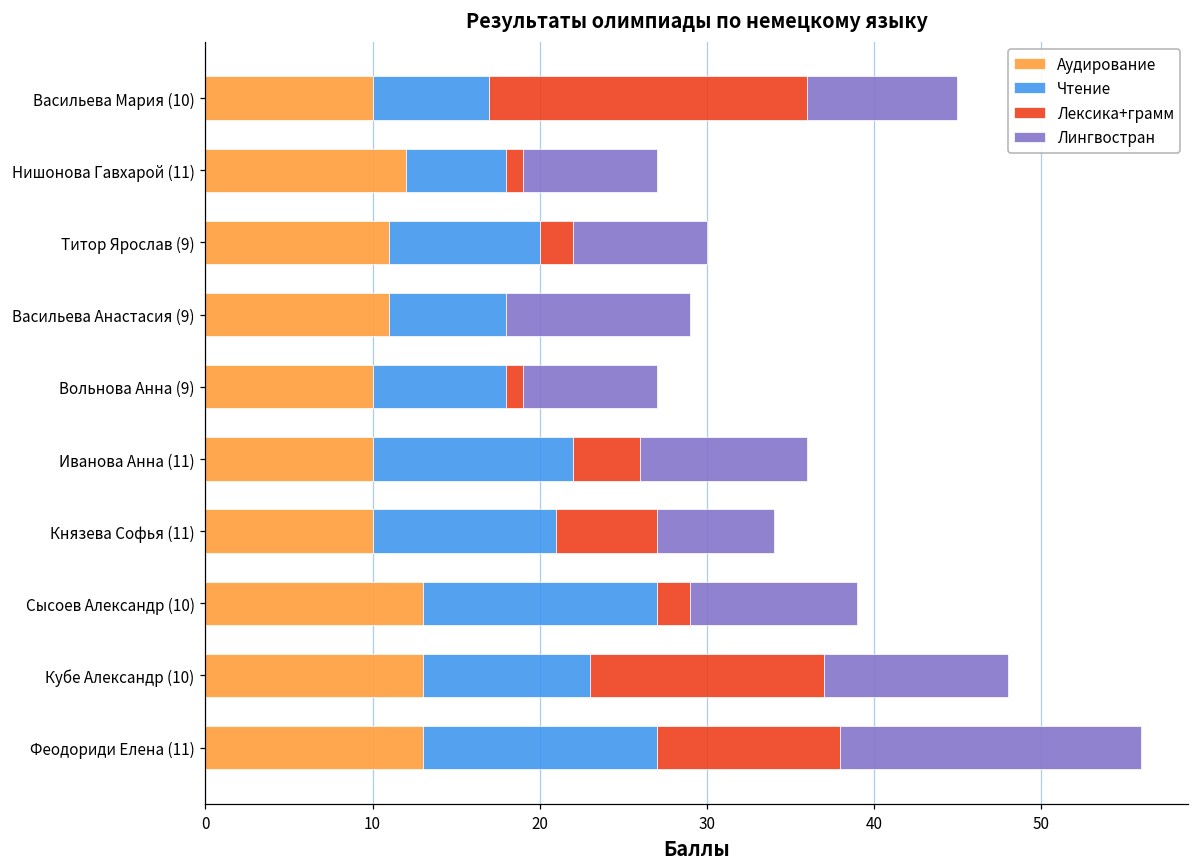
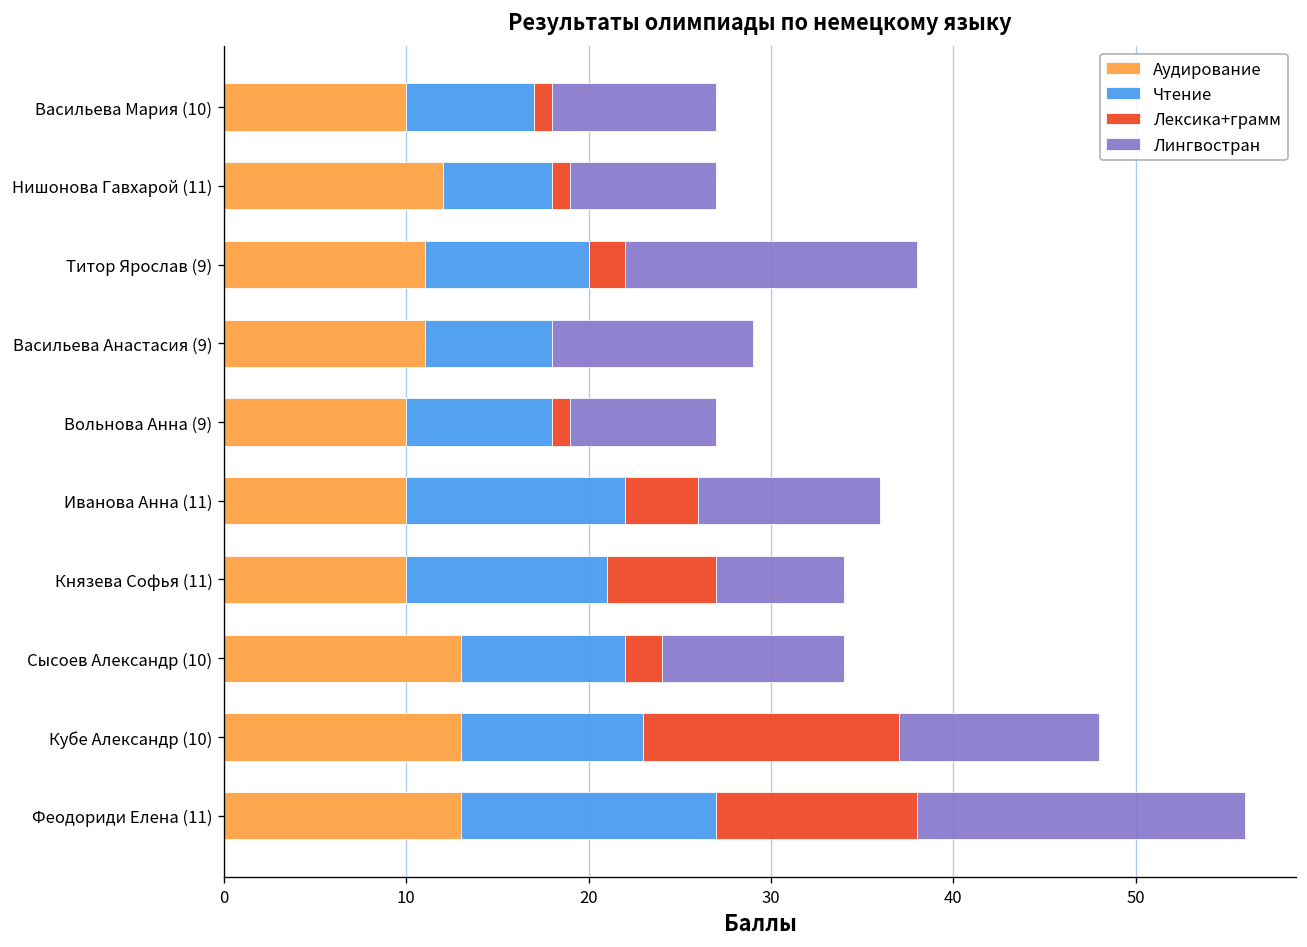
  {
    "Аудирование": {
      "Васильева Мария (10)": 10,
      "Нишонова Гавхарой (11)": 12,
      "Титор Ярослав (9)": 11,
      "Васильева Анастасия (9)": 11,
      "Вольнова Анна (9)": 10,
      "Иванова Анна (11)": 10,
      "Князева Софья (11)": 10,
      "Сысоев Александр (10)": 13,
      "Кубе Александр (10)": 13,
      "Феодориди Елена (11)": 13
    },
    "Чтение": {
      "Васильева Мария (10)": 7,
      "Нишонова Гавхарой (11)": 6,
      "Титор Ярослав (9)": 9,
      "Васильева Анастасия (9)": 7,
      "Вольнова Анна (9)": 8,
      "Иванова Анна (11)": 12,
      "Князева Софья (11)": 11,
-     "Сысоев Александр (10)": 14,
+     "Сысоев Александр (10)": 9,
      "Кубе Александр (10)": 10,
      "Феодориди Елена (11)": 14
    },
    "Лексика+грамм": {
-     "Васильева Мария (10)": 19,
+     "Васильева Мария (10)": 1,
      "Нишонова Гавхарой (11)": 1,
      "Титор Ярослав (9)": 2,
      "Васильева Анастасия (9)": 0,
      "Вольнова Анна (9)": 1,
      "Иванова Анна (11)": 4,
      "Князева Софья (11)": 6,
      "Сысоев Александр (10)": 2,
      "Кубе Александр (10)": 14,
      "Феодориди Елена (11)": 11
    },
    "Лингвостран": {
      "Васильева Мария (10)": 9,
      "Нишонова Гавхарой (11)": 8,
-     "Титор Ярослав (9)": 8,
+     "Титор Ярослав (9)": 16,
      "Васильева Анастасия (9)": 11,
      "Вольнова Анна (9)": 8,
      "Иванова Анна (11)": 10,
      "Князева Софья (11)": 7,
      "Сысоев Александр (10)": 10,
      "Кубе Александр (10)": 11,
      "Феодориди Елена (11)": 18
    }
  }
